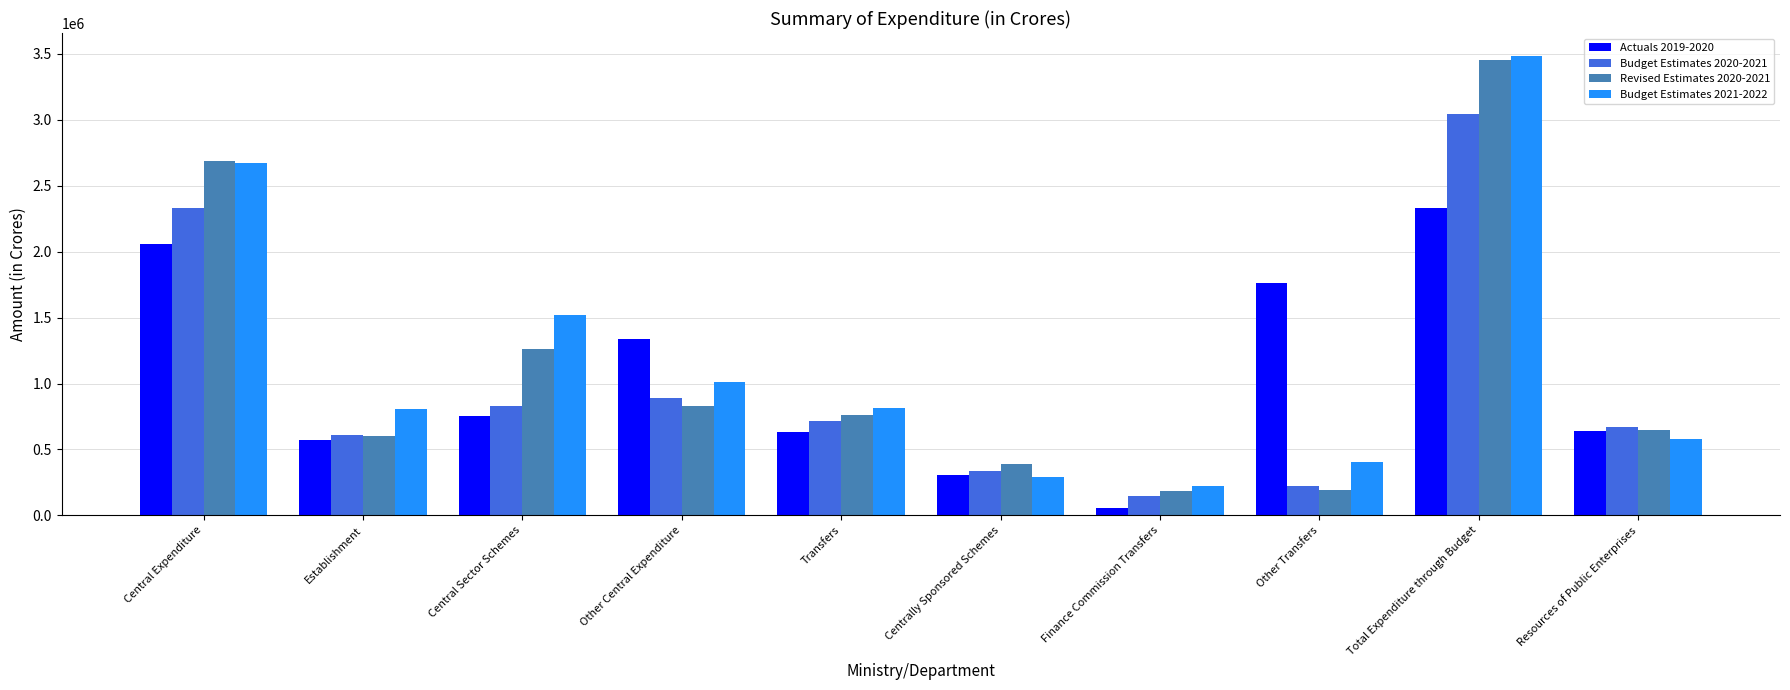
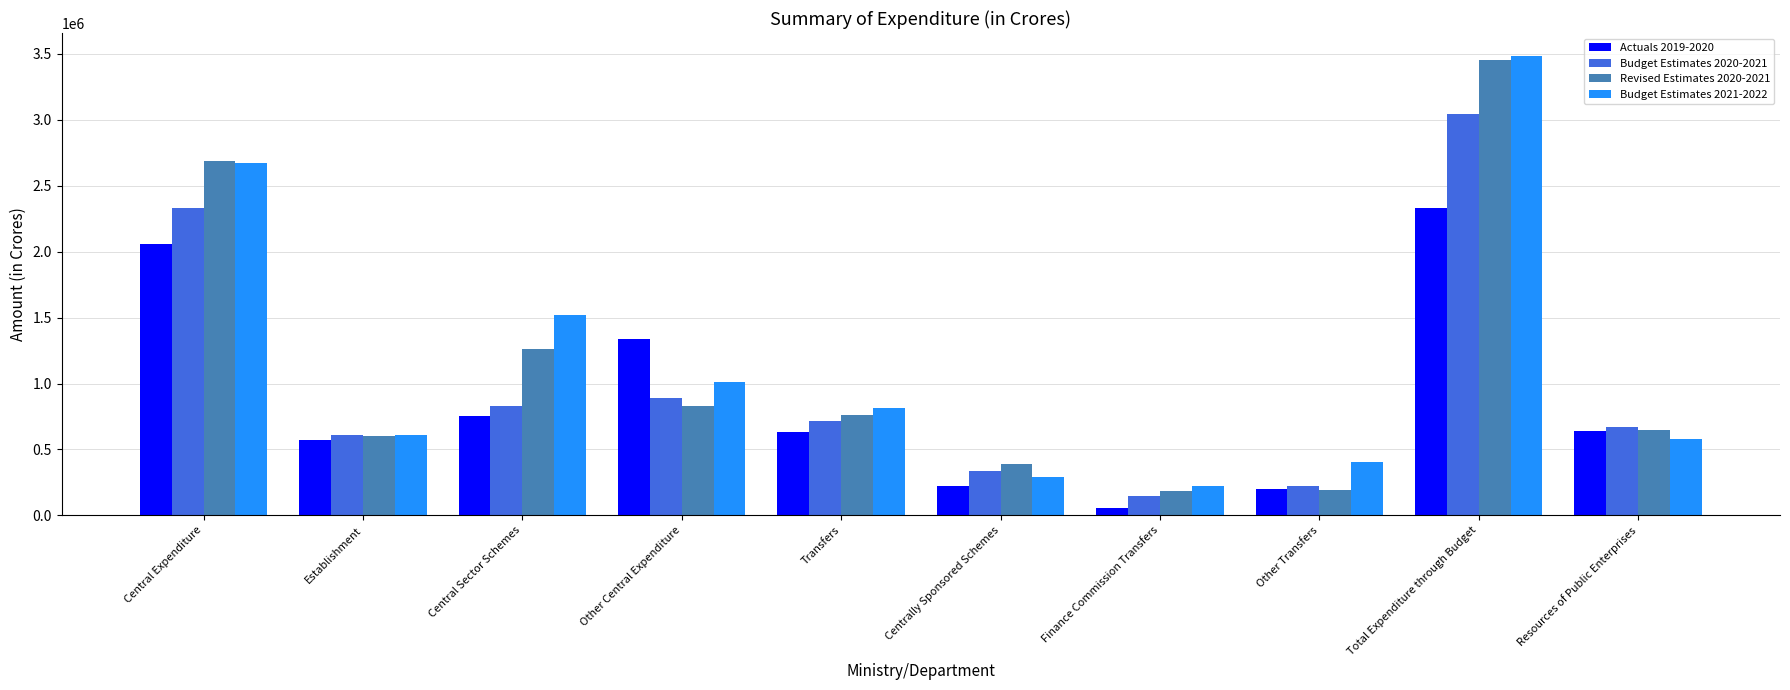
  {
    "Actuals 2019-2020": {
      "Central Expenditure": 2050000,
      "Establishment": 570000,
      "Central Sector Schemes": 760000,
      "Other Central Expenditure": 1340000,
      "Transfers": 630000,
-     "Centrally Sponsored Schemes": 310000,
+     "Centrally Sponsored Schemes": 230000,
      "Finance Commission Transfers": 50000,
-     "Other Transfers": 1760000,
+     "Other Transfers": 200000,
      "Total Expenditure through Budget": 2330000,
      "Resources of Public Enterprises": 640000
    },
    "Budget Estimates 2021-2022": {
      "Central Expenditure": 2670000,
-     "Establishment": 800000,
+     "Establishment": 610000,
      "Central Sector Schemes": 1520000,
      "Other Central Expenditure": 1010000,
      "Transfers": 810000,
      "Centrally Sponsored Schemes": 290000,
      "Finance Commission Transfers": 220000,
      "Other Transfers": 400000,
      "Total Expenditure through Budget": 3480000,
      "Resources of Public Enterprises": 580000
    }
  }
